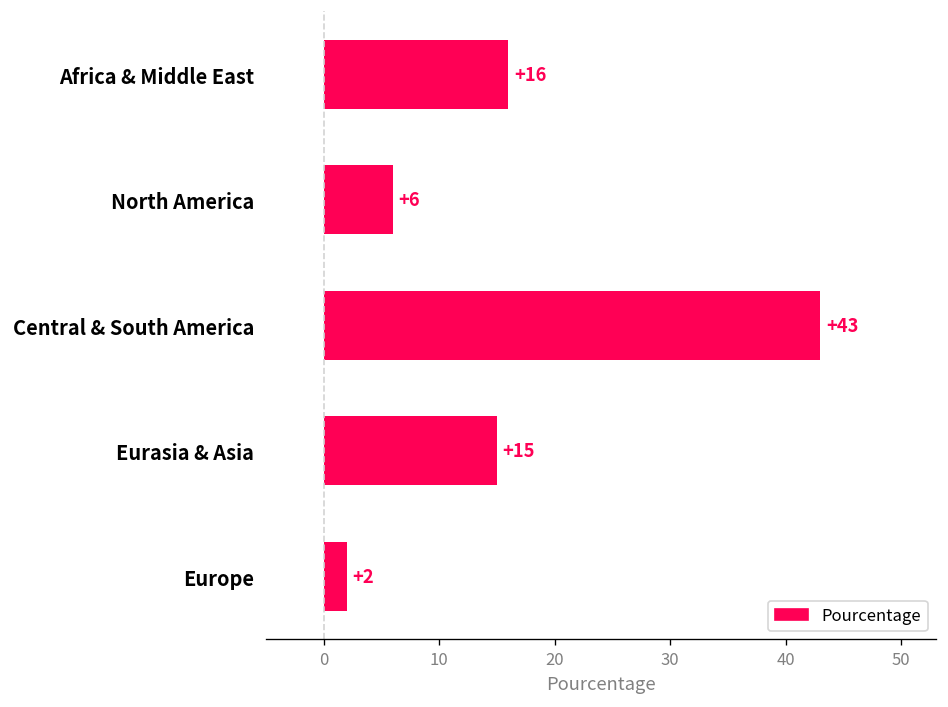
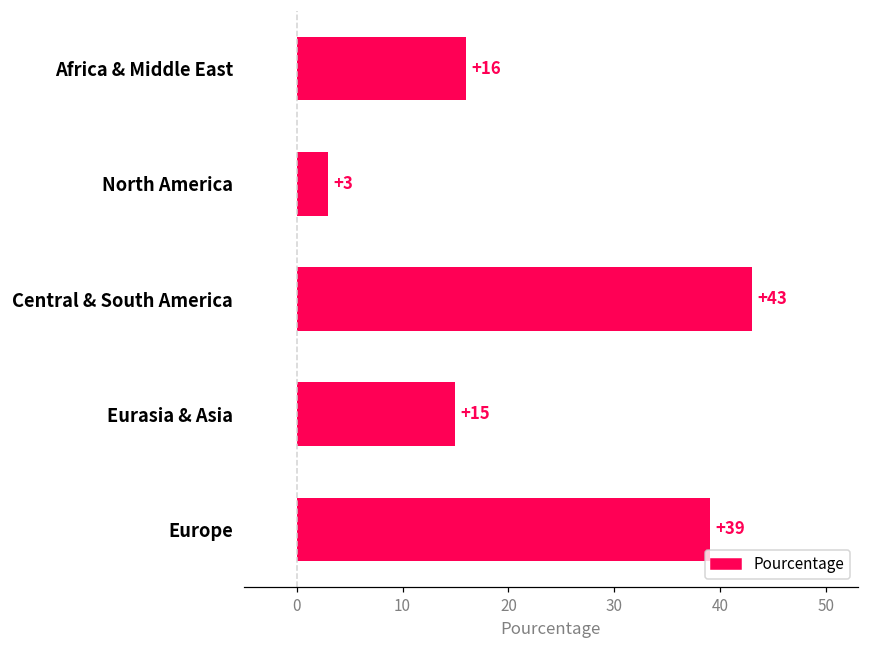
  {
    "Africa & Middle East": "+16",
-   "North America": "+6",
+   "North America": "+3",
    "Central & South America": "+43",
    "Eurasia & Asia": "+15",
-   "Europe": "+2"
+   "Europe": "+39"
  }
